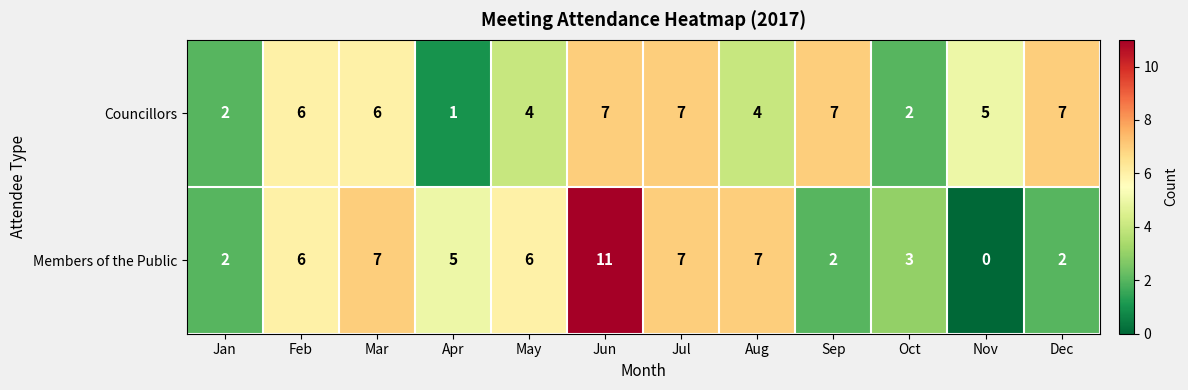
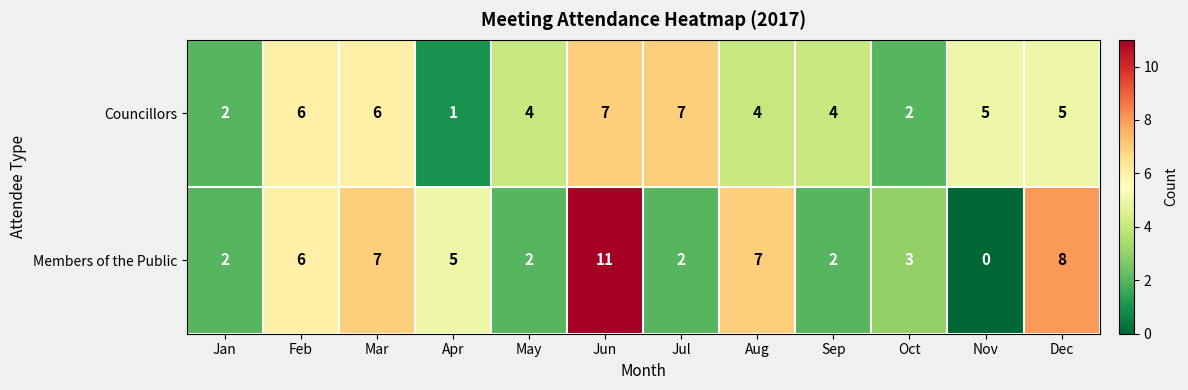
  {
    "Councillors": {
      "Jan": 2,
      "Feb": 6,
      "Mar": 6,
      "Apr": 1,
      "May": 4,
      "Jun": 7,
      "Jul": 7,
      "Aug": 4,
-     "Sep": 7,
+     "Sep": 4,
      "Oct": 2,
      "Nov": 5,
-     "Dec": 7
+     "Dec": 5
    },
    "Members of the Public": {
      "Jan": 2,
      "Feb": 6,
      "Mar": 7,
      "Apr": 5,
-     "May": 6,
+     "May": 2,
      "Jun": 11,
-     "Jul": 7,
+     "Jul": 2,
      "Aug": 7,
      "Sep": 2,
      "Oct": 3,
      "Nov": 0,
-     "Dec": 2
+     "Dec": 8
    }
  }
